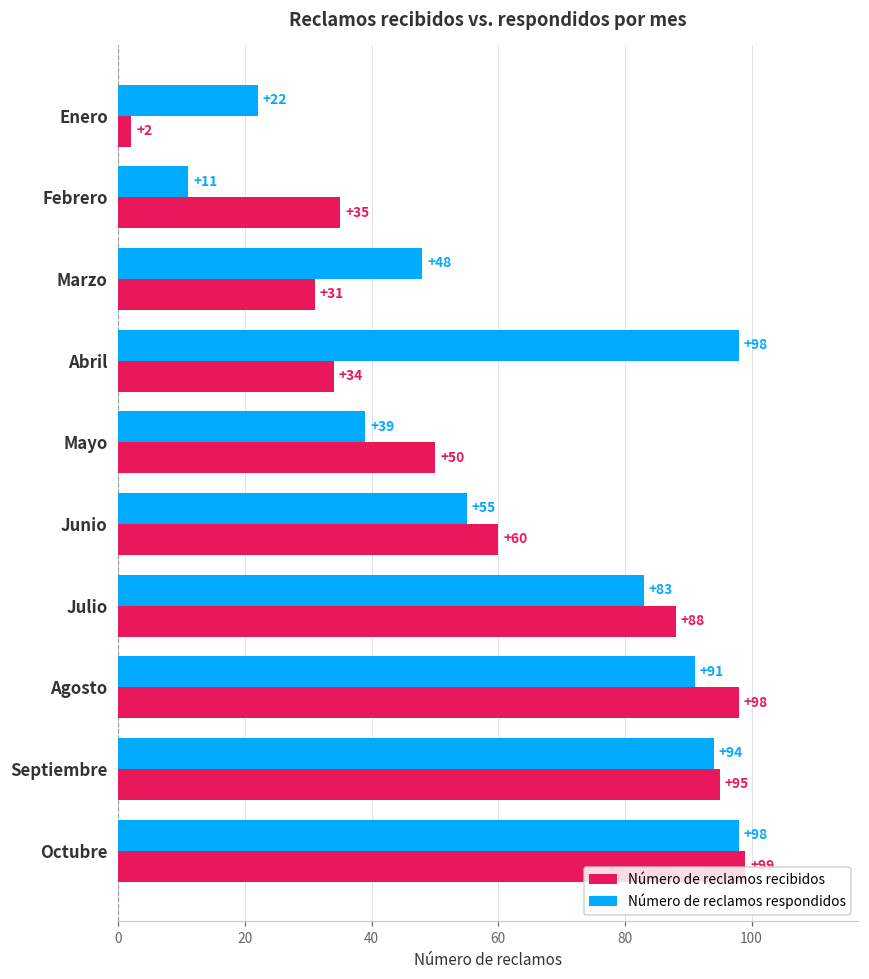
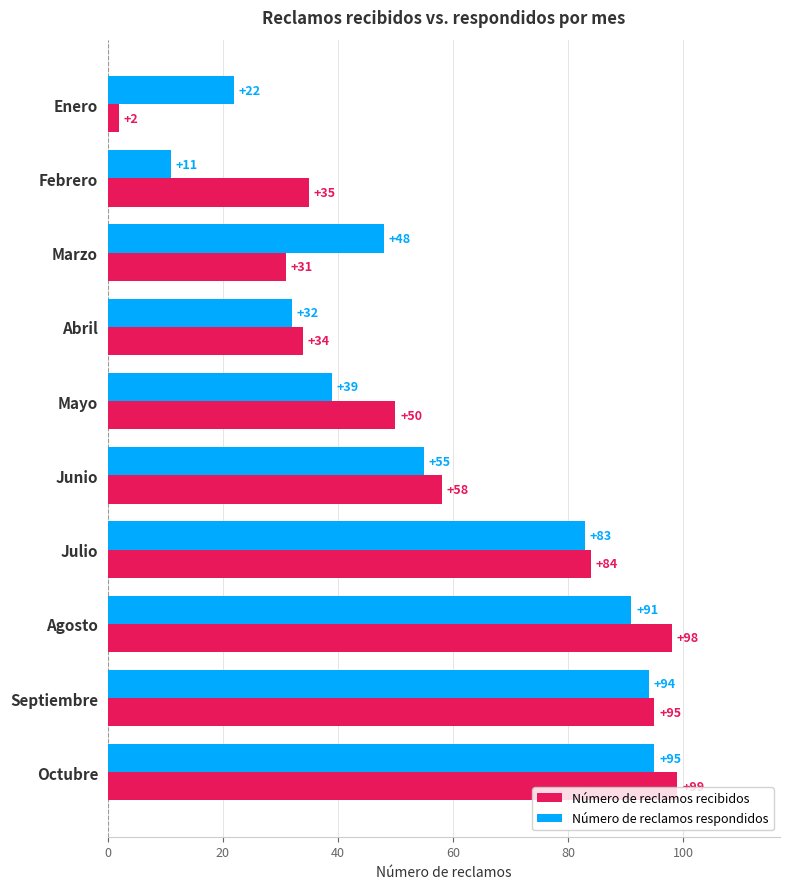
  {
    "Número de reclamos recibidos": {
      "Enero": "+2",
      "Febrero": "+35",
      "Marzo": "+31",
      "Abril": "+34",
      "Mayo": "+50",
-     "Junio": "+60",
-     "Julio": "+88",
+     "Junio": "+58",
+     "Julio": "+84",
      "Agosto": "+98",
      "Septiembre": "+95"
    },
    "Número de reclamos respondidos": {
      "Enero": "+22",
      "Febrero": "+11",
      "Marzo": "+48",
-     "Abril": "+98",
+     "Abril": "+32",
      "Mayo": "+39",
      "Junio": "+55",
      "Julio": "+83",
      "Agosto": "+91",
      "Septiembre": "+94",
-     "Octubre": "+98"
+     "Octubre": "+95"
    }
  }
